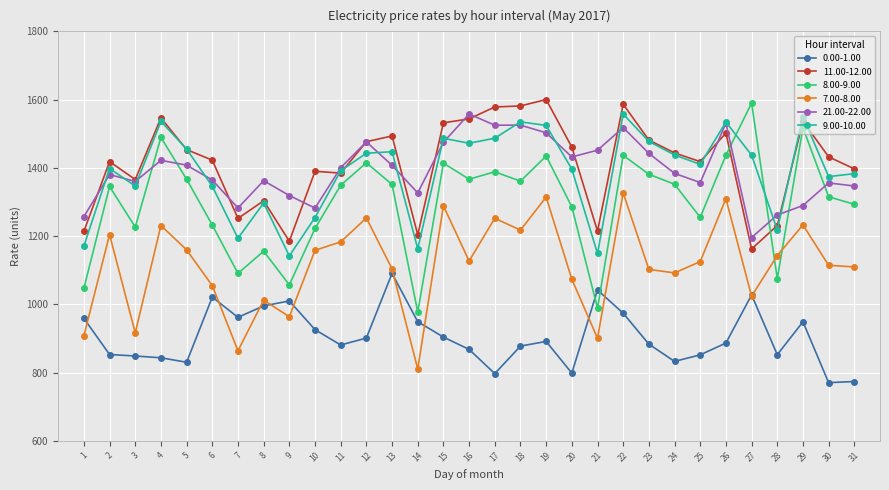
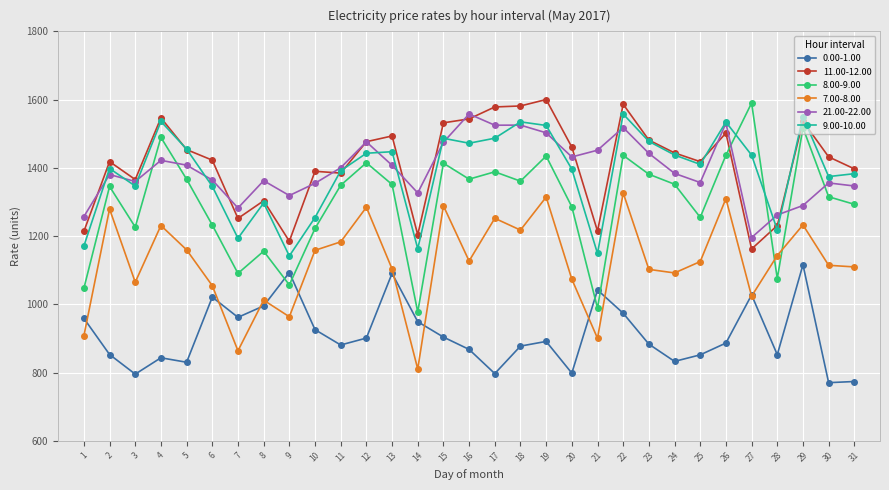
  {
    "0.00-1.00": {
      "1": 960,
      "2": 850,
-     "3": 850,
+     "3": 800,
      "4": 840,
      "5": 830,
      "6": 1020,
      "7": 960,
      "8": 1000,
-     "9": 1010,
+     "9": 1090,
      "10": 930,
      "11": 880,
      "12": 900,
      "13": 1090,
      "14": 950,
      "15": 900,
      "16": 870,
      "17": 800,
      "18": 880,
      "19": 890,
      "20": 800,
      "21": 1040,
      "22": 970,
      "23": 880,
      "24": 830,
      "25": 850,
      "26": 890,
      "28": 850,
-     "29": 950,
+     "29": 1120,
      "30": 770,
      "31": 770
    },
    "11.00-12.00": {
      "1": 1210,
      "2": 1420,
      "4": 1550,
      "6": 1420,
      "7": 1250,
      "9": 1180,
      "10": 1390,
      "13": 1490,
      "14": 1200,
      "15": 1530,
      "16": 1540,
      "17": 1580,
      "18": 1580,
      "19": 1600,
      "20": 1460,
      "21": 1210,
      "22": 1590,
      "25": 1420,
      "26": 1500,
      "27": 1160,
      "28": 1230,
      "30": 1430,
      "31": 1400
    },
    "7.00-8.00": {
      "1": 910,
-     "2": 1200,
-     "3": 920,
+     "2": 1280,
+     "3": 1060,
      "4": 1230,
      "5": 1160,
      "6": 1050,
      "7": 860,
      "8": 1010,
      "9": 960,
      "10": 1160,
      "11": 1180,
-     "12": 1250,
+     "12": 1280,
      "13": 1100,
      "14": 810,
      "15": 1290,
      "16": 1130,
      "17": 1250,
      "18": 1220,
      "19": 1310,
      "20": 1070,
      "21": 900,
      "22": 1330,
      "23": 1100,
      "24": 1090,
      "25": 1130,
      "26": 1310,
      "28": 1140,
      "29": 1230,
      "30": 1110,
      "31": 1110
    },
    "21.00-22.00": {
      "1": 1260,
      "2": 1380,
      "4": 1420,
      "5": 1410,
      "6": 1360,
      "7": 1280,
      "8": 1360,
      "9": 1320,
-     "10": 1280,
+     "10": 1350,
      "11": 1400,
      "13": 1410,
      "14": 1330,
      "15": 1480,
      "16": 1560,
      "17": 1520,
      "18": 1530,
      "19": 1500,
      "20": 1430,
      "21": 1450,
      "22": 1520,
      "23": 1440,
      "24": 1380,
      "25": 1360,
      "27": 1200,
      "28": 1260,
      "29": 1290,
      "30": 1360,
      "31": 1350
    }
  }
